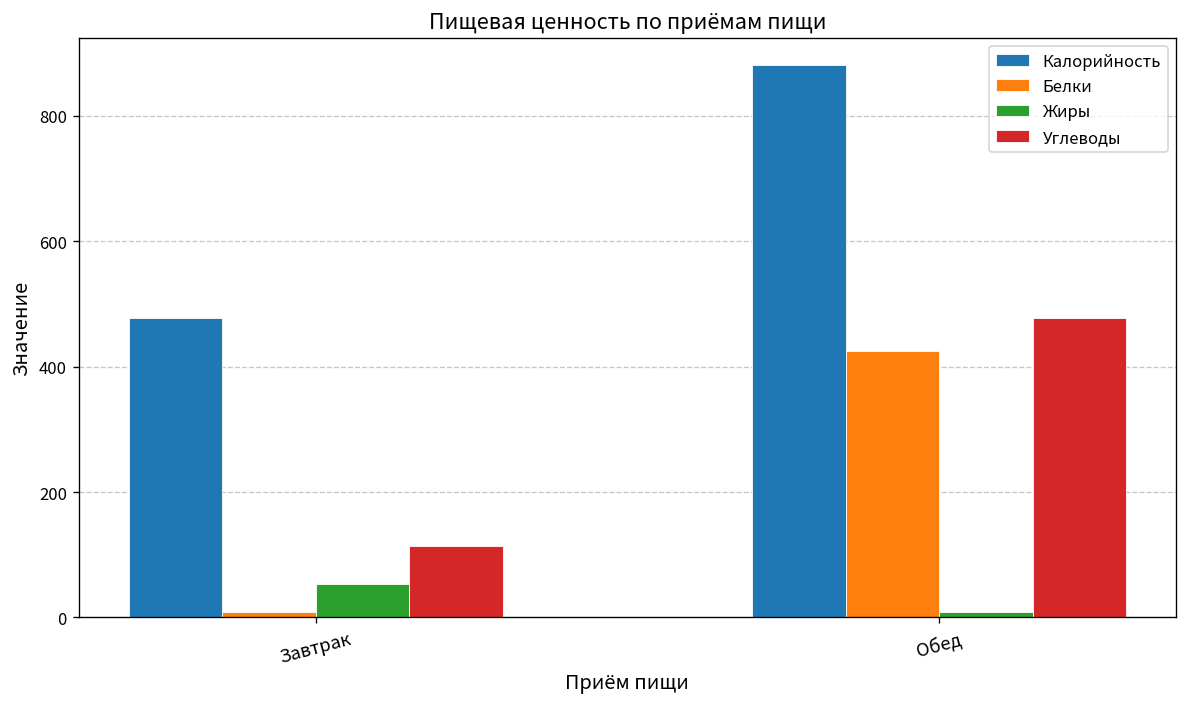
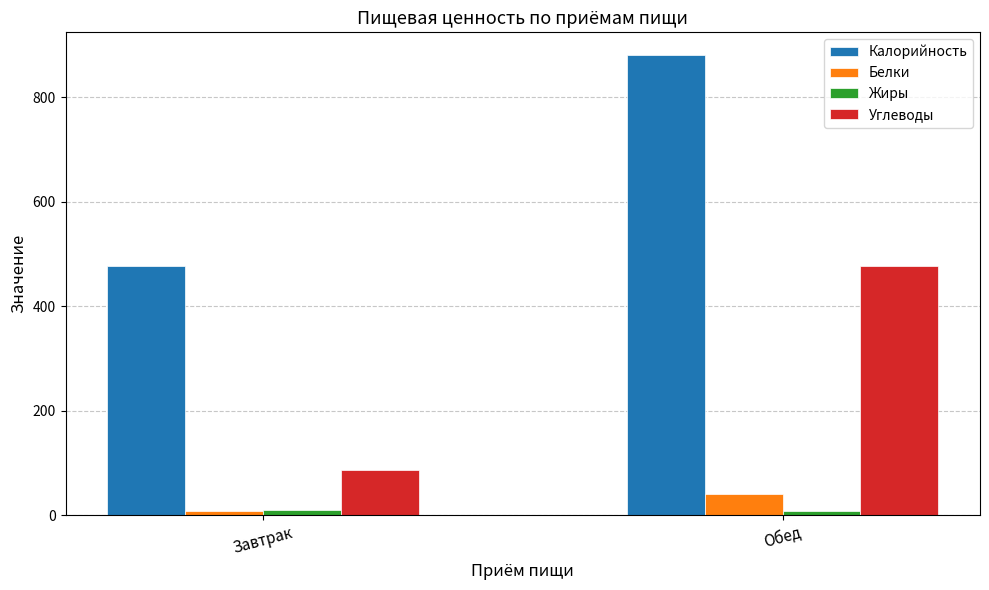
  {
    "Калорийность": {
      "Завтрак": 480,
      "Обед": 880
    },
    "Белки": {
      "Завтрак": 10,
-     "Обед": 420
+     "Обед": 40
    },
    "Жиры": {
-     "Завтрак": 50,
+     "Завтрак": 10,
      "Обед": 10
    },
    "Углеводы": {
-     "Завтрак": 110,
+     "Завтрак": 90,
      "Обед": 480
    }
  }
